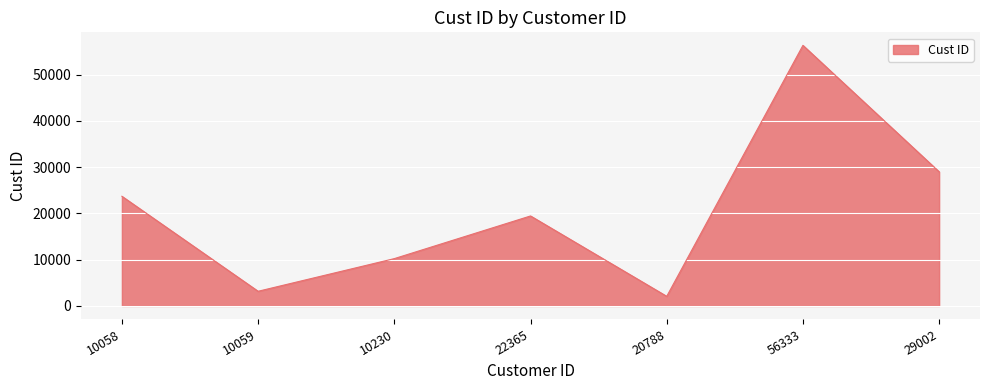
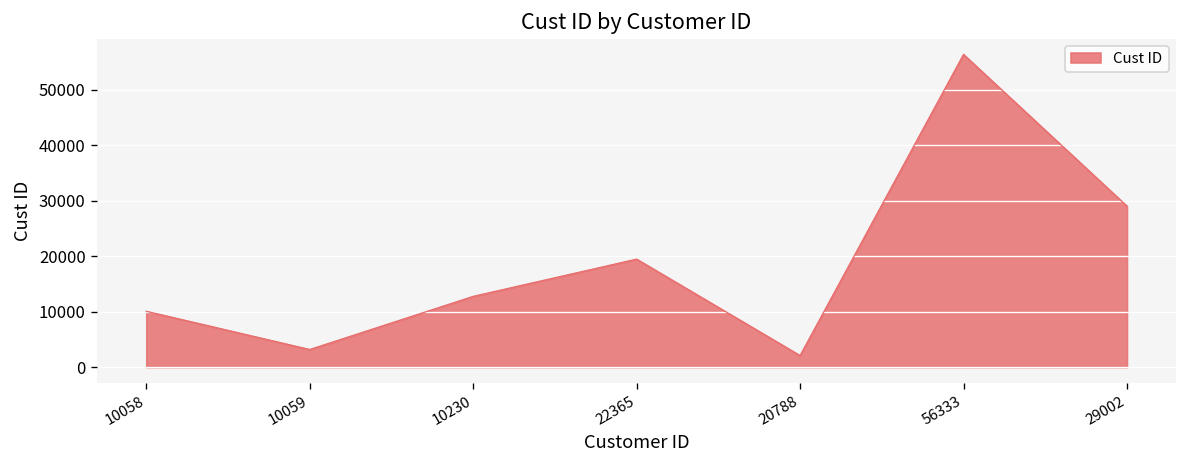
  {
-   "10058": 24000,
+   "10058": 10000,
    "10059": 3000,
-   "10230": 10000,
+   "10230": 13000,
    "22365": 19000,
    "20788": 2000,
    "56333": 56000,
    "29002": 29000
  }
